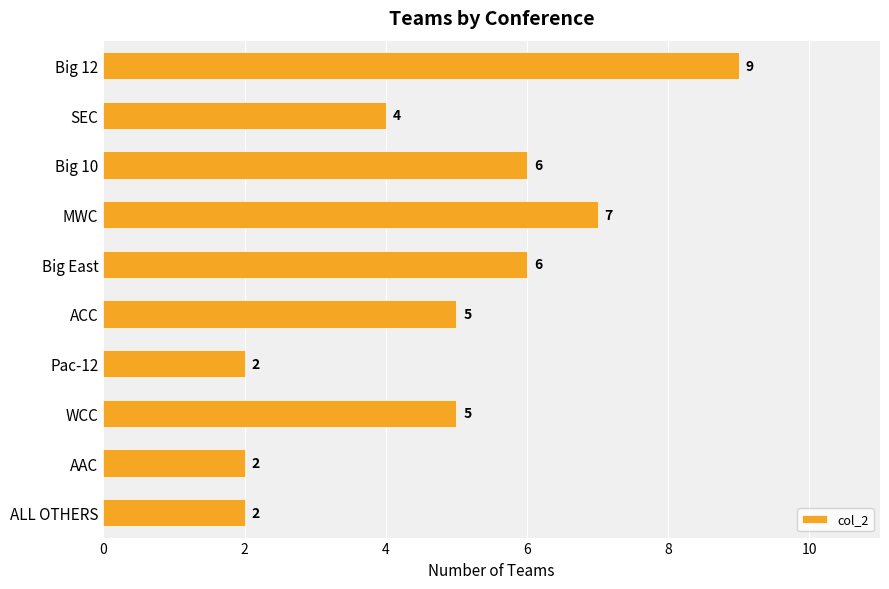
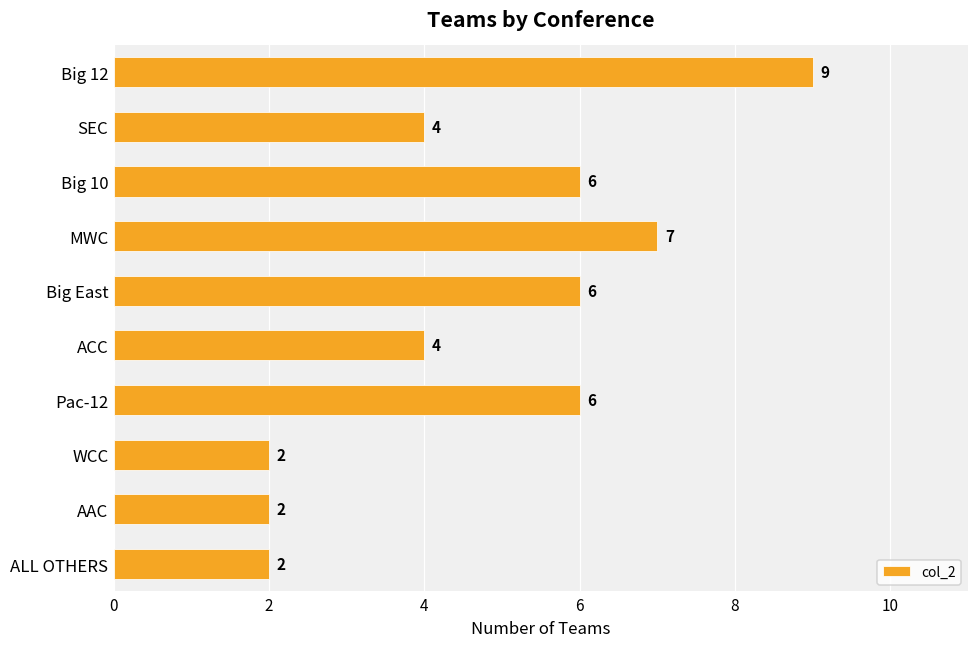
  {
    "Big 12": 9,
    "SEC": 4,
    "Big 10": 6,
    "MWC": 7,
    "Big East": 6,
-   "ACC": 5,
-   "Pac-12": 2,
-   "WCC": 5,
+   "ACC": 4,
+   "Pac-12": 6,
+   "WCC": 2,
    "AAC": 2,
    "ALL OTHERS": 2
  }
